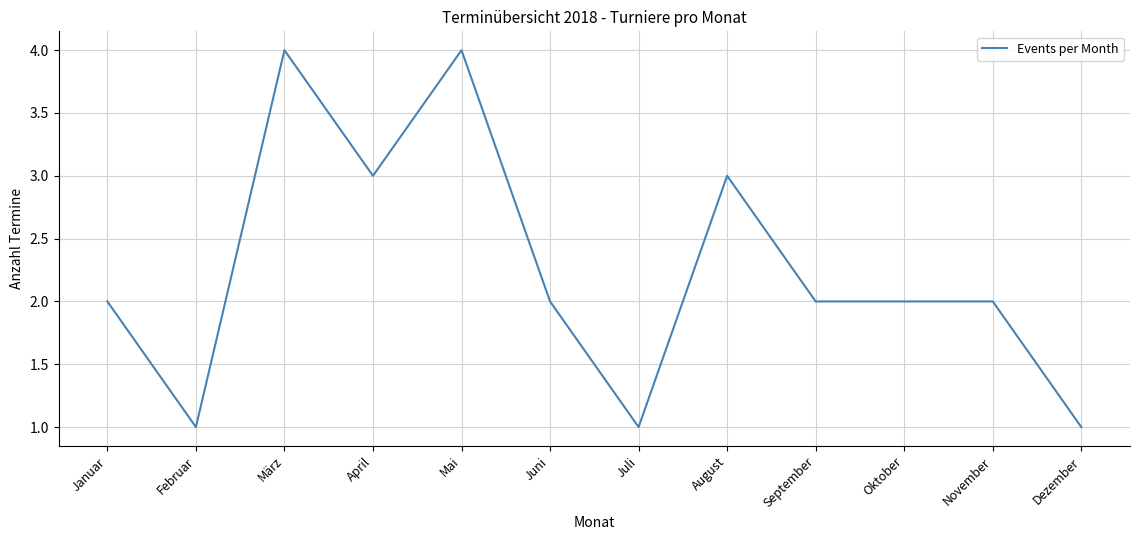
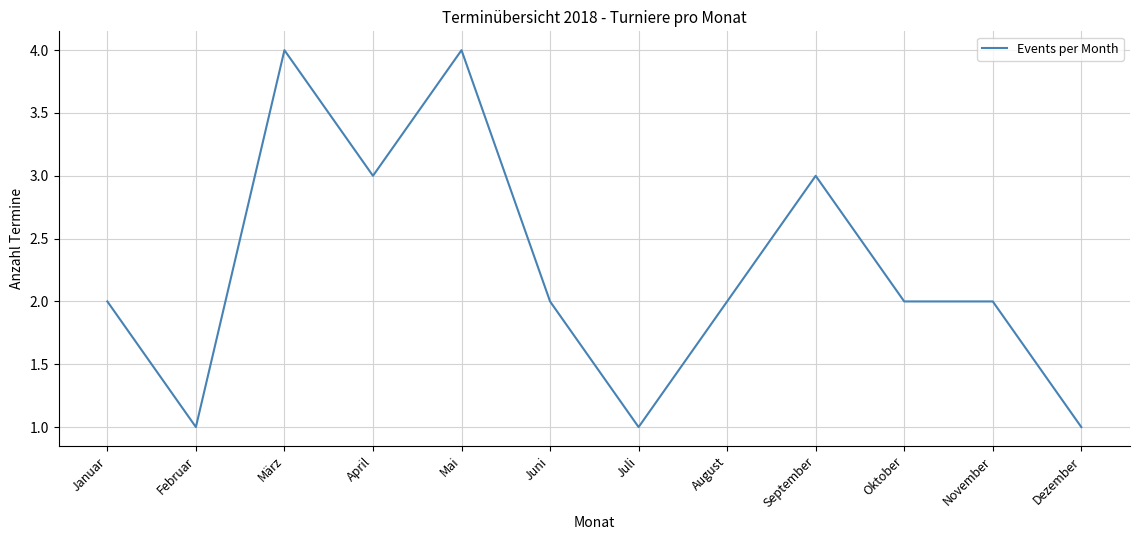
  {
    "Januar": 2,
    "Februar": 1,
    "März": 4,
    "April": 3,
    "Mai": 4,
    "Juni": 2,
    "Juli": 1,
-   "August": 3,
-   "September": 2,
+   "August": 2,
+   "September": 3,
    "Oktober": 2,
    "November": 2,
    "Dezember": 1
  }
